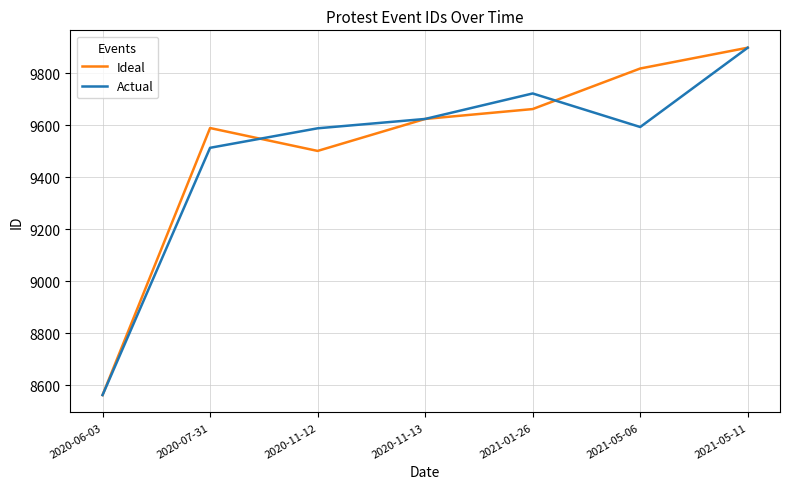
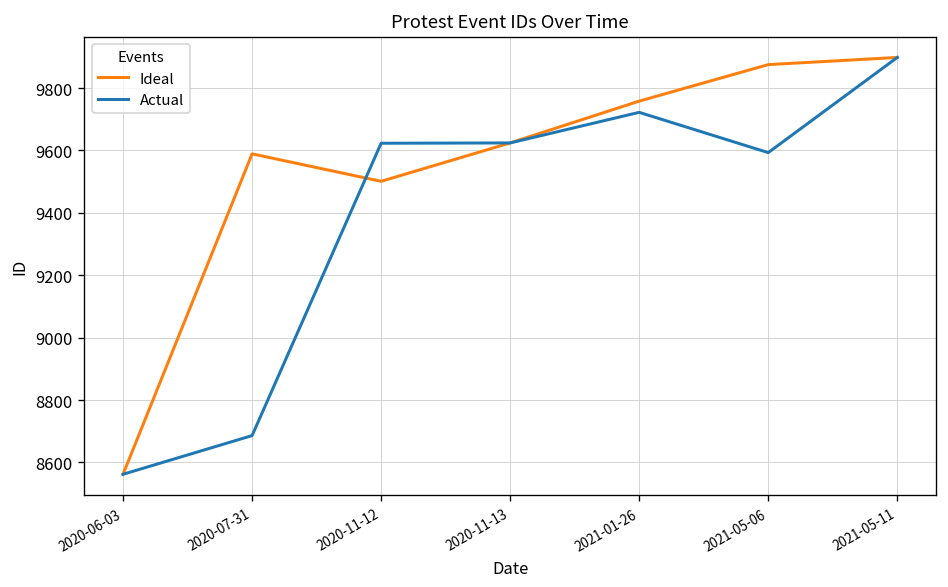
  {
    "Ideal": {
      "2020-07-31": 9590,
      "2020-11-12": 9500,
-     "2021-01-26": 9660,
-     "2021-05-06": 9820
+     "2021-01-26": 9760,
+     "2021-05-06": 9880
    },
    "Actual": {
-     "2020-07-31": 9510,
-     "2020-11-12": 9590,
+     "2020-07-31": 8690,
+     "2020-11-12": 9620,
      "2021-01-26": 9720,
      "2021-05-06": 9590
    }
  }
